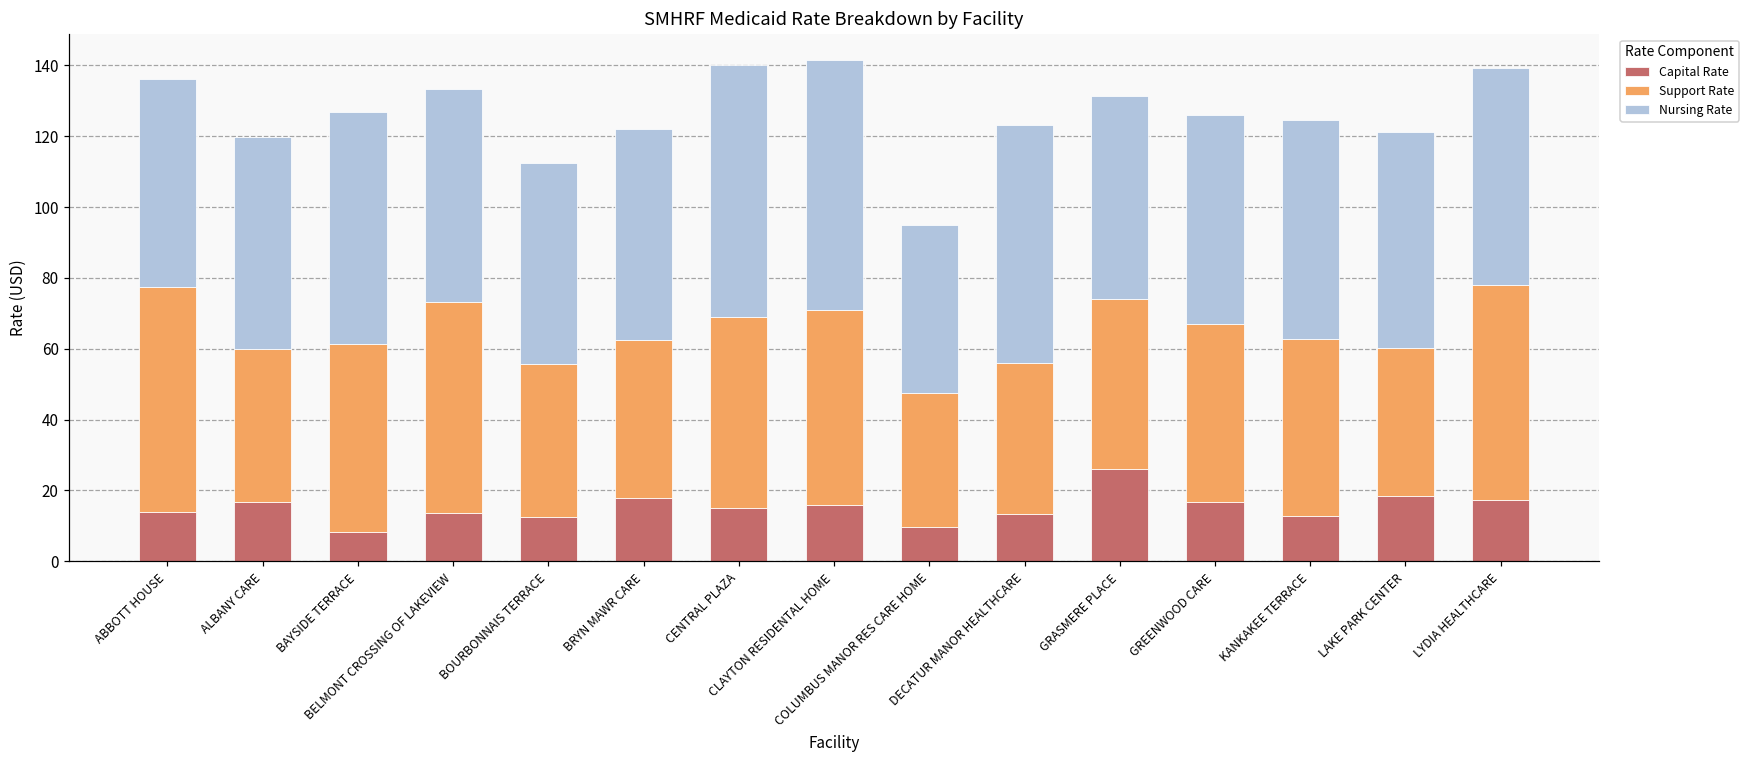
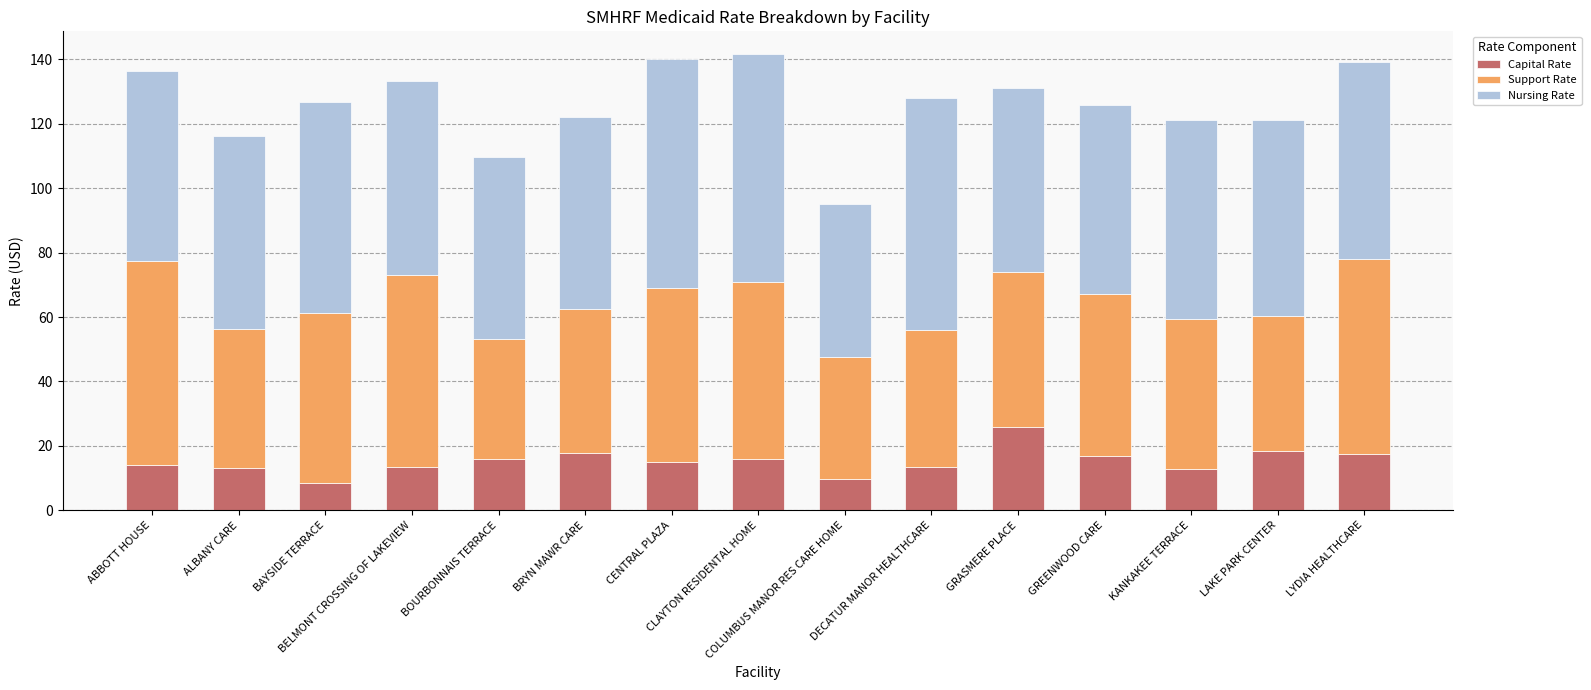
  {
    "Capital Rate": {
      "ABBOTT HOUSE": 14,
-     "ALBANY CARE": 17,
+     "ALBANY CARE": 13,
      "BAYSIDE TERRACE": 8,
      "BELMONT CROSSING OF LAKEVIEW": 14,
-     "BOURBONNAIS TERRACE": 12,
+     "BOURBONNAIS TERRACE": 16,
      "BRYN MAWR CARE": 18,
      "CENTRAL PLAZA": 15,
      "CLAYTON RESIDENTAL HOME": 16,
      "COLUMBUS MANOR RES CARE HOME": 10,
      "DECATUR MANOR HEALTHCARE": 13,
      "GRASMERE PLACE": 26,
      "GREENWOOD CARE": 17,
      "KANKAKEE TERRACE": 13,
      "LAKE PARK CENTER": 18,
      "LYDIA HEALTHCARE": 17
    },
    "Support Rate": {
      "ABBOTT HOUSE": 63,
      "ALBANY CARE": 43,
      "BAYSIDE TERRACE": 53,
      "BELMONT CROSSING OF LAKEVIEW": 60,
-     "BOURBONNAIS TERRACE": 43,
+     "BOURBONNAIS TERRACE": 37,
      "BRYN MAWR CARE": 45,
      "CENTRAL PLAZA": 54,
      "CLAYTON RESIDENTAL HOME": 55,
      "COLUMBUS MANOR RES CARE HOME": 38,
      "DECATUR MANOR HEALTHCARE": 43,
      "GRASMERE PLACE": 48,
      "GREENWOOD CARE": 50,
-     "KANKAKEE TERRACE": 50,
+     "KANKAKEE TERRACE": 46,
      "LAKE PARK CENTER": 42,
      "LYDIA HEALTHCARE": 61
    },
    "Nursing Rate": {
      "ABBOTT HOUSE": 59,
      "ALBANY CARE": 60,
      "BAYSIDE TERRACE": 65,
      "BELMONT CROSSING OF LAKEVIEW": 60,
      "BOURBONNAIS TERRACE": 57,
      "BRYN MAWR CARE": 60,
      "CENTRAL PLAZA": 71,
      "CLAYTON RESIDENTAL HOME": 71,
      "COLUMBUS MANOR RES CARE HOME": 48,
-     "DECATUR MANOR HEALTHCARE": 67,
+     "DECATUR MANOR HEALTHCARE": 72,
      "GRASMERE PLACE": 57,
      "GREENWOOD CARE": 59,
      "KANKAKEE TERRACE": 62,
      "LAKE PARK CENTER": 61,
      "LYDIA HEALTHCARE": 61
    }
  }
